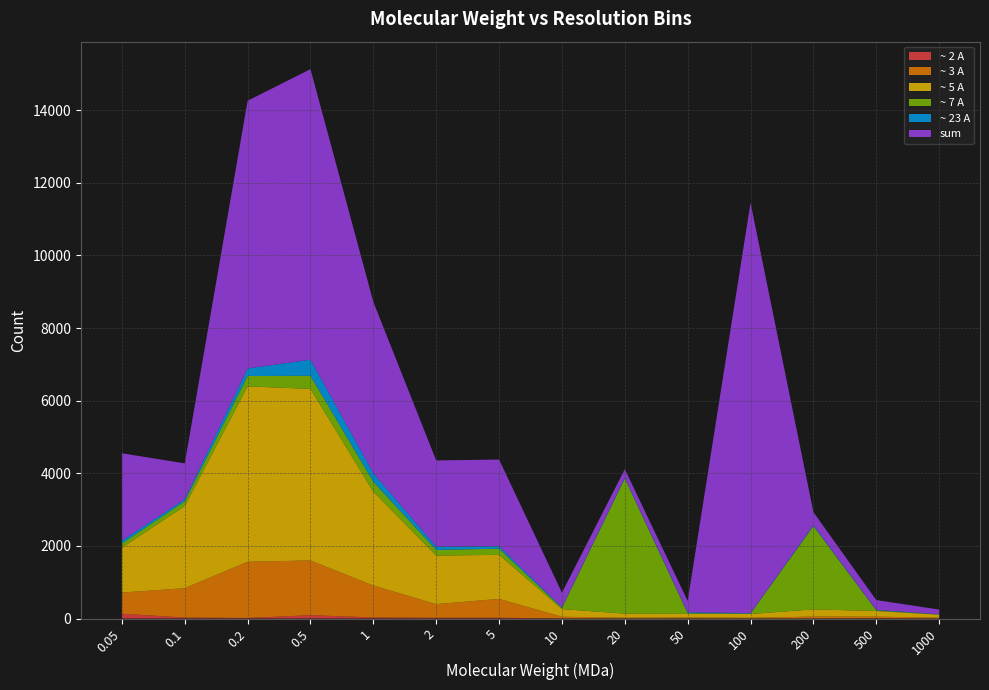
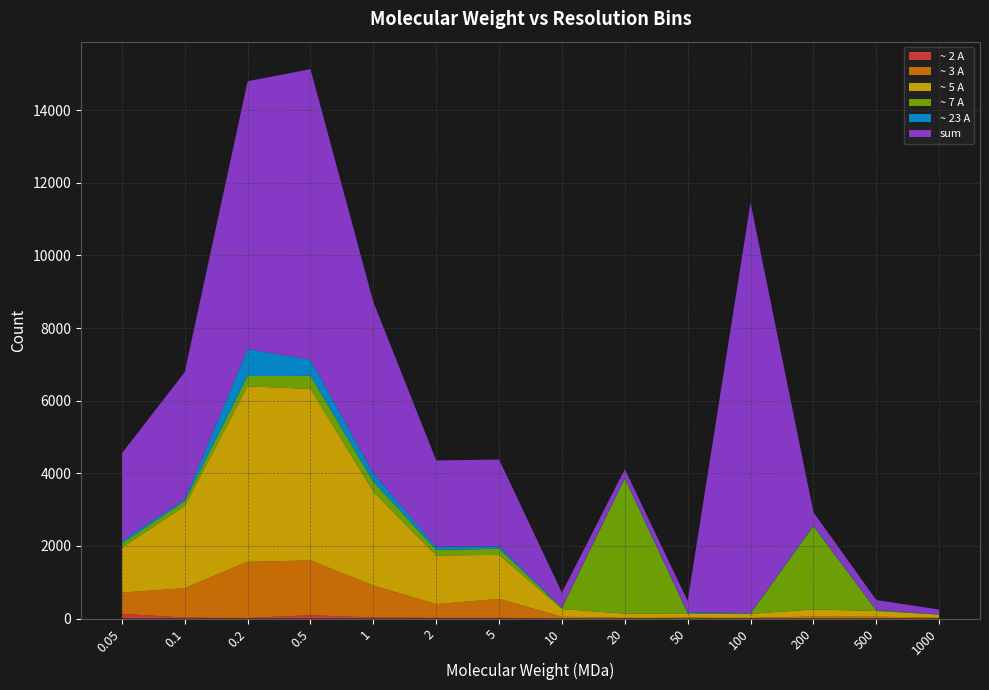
  {
    "~ 2 A": {
      "0.05": 100,
      "0.5": 100
    },
    "~ 3 A": {
      "0.05": 600,
      "0.1": 800,
      "0.2": 1500,
      "0.5": 1500,
      "1": 900,
      "2": 400,
      "5": 500
    },
    "~ 5 A": {
      "0.05": 1200,
      "0.1": 2300,
      "0.2": 4800,
      "0.5": 4700,
      "1": 2600,
      "2": 1300,
      "5": 1200,
      "20": 100,
      "200": 200
    },
    "~ 7 A": {
      "0.05": 100,
      "0.2": 300,
      "0.5": 400,
      "1": 300,
      "2": 200
    },
    "~ 23 A": {
      "0.05": 100,
-     "0.2": 200,
+     "0.2": 700,
      "0.5": 400,
      "1": 200,
      "2": 100
    },
    "sum": {
      "0.05": 2400,
-     "0.1": 1000,
+     "0.1": 3500,
      "0.2": 7400,
      "0.5": 8000,
      "1": 4700,
      "2": 2400,
      "5": 2400,
      "10": 400,
      "20": 200,
      "50": 300,
      "100": 11300,
      "200": 400,
      "500": 300,
      "1000": 100
    }
  }
